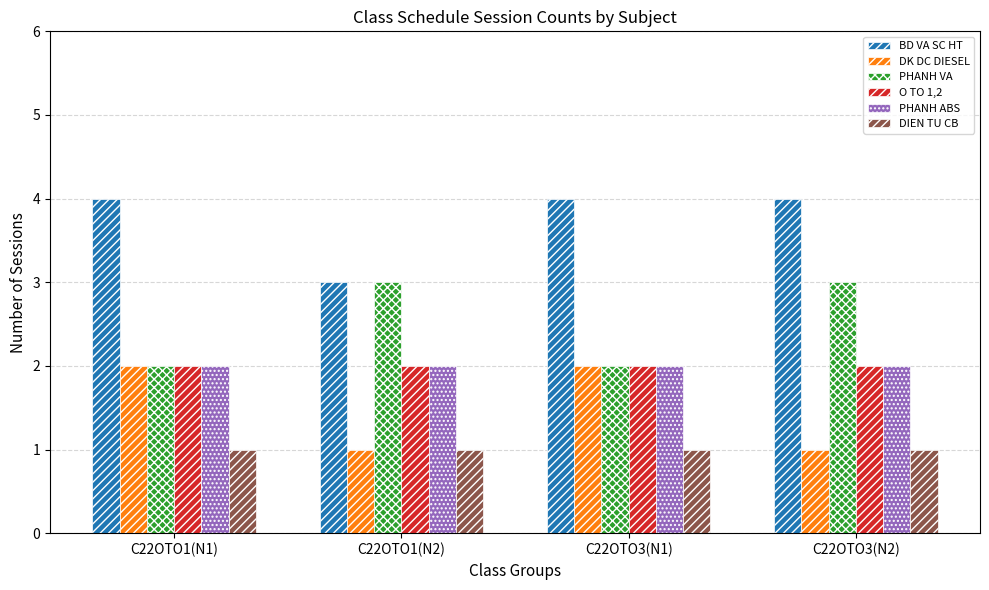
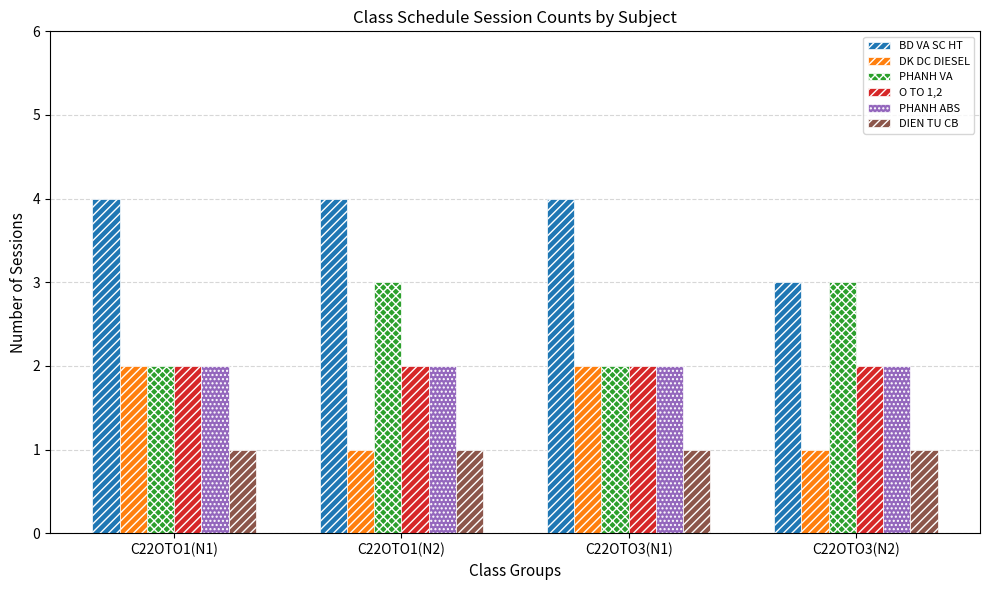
  {
    "BD VA SC HT": {
      "C22OTO1(N1)": 4,
-     "C22OTO1(N2)": 3,
+     "C22OTO1(N2)": 4,
      "C22OTO3(N1)": 4,
-     "C22OTO3(N2)": 4
+     "C22OTO3(N2)": 3
    },
    "DK DC DIESEL": {
      "C22OTO1(N1)": 2,
      "C22OTO1(N2)": 1,
      "C22OTO3(N1)": 2,
      "C22OTO3(N2)": 1
    },
    "PHANH VA": {
      "C22OTO1(N1)": 2,
      "C22OTO1(N2)": 3,
      "C22OTO3(N1)": 2,
      "C22OTO3(N2)": 3
    },
    "O TO 1,2": {
      "C22OTO1(N1)": 2,
      "C22OTO1(N2)": 2,
      "C22OTO3(N1)": 2,
      "C22OTO3(N2)": 2
    },
    "PHANH ABS": {
      "C22OTO1(N1)": 2,
      "C22OTO1(N2)": 2,
      "C22OTO3(N1)": 2,
      "C22OTO3(N2)": 2
    },
    "DIEN TU CB": {
      "C22OTO1(N1)": 1,
      "C22OTO1(N2)": 1,
      "C22OTO3(N1)": 1,
      "C22OTO3(N2)": 1
    }
  }
